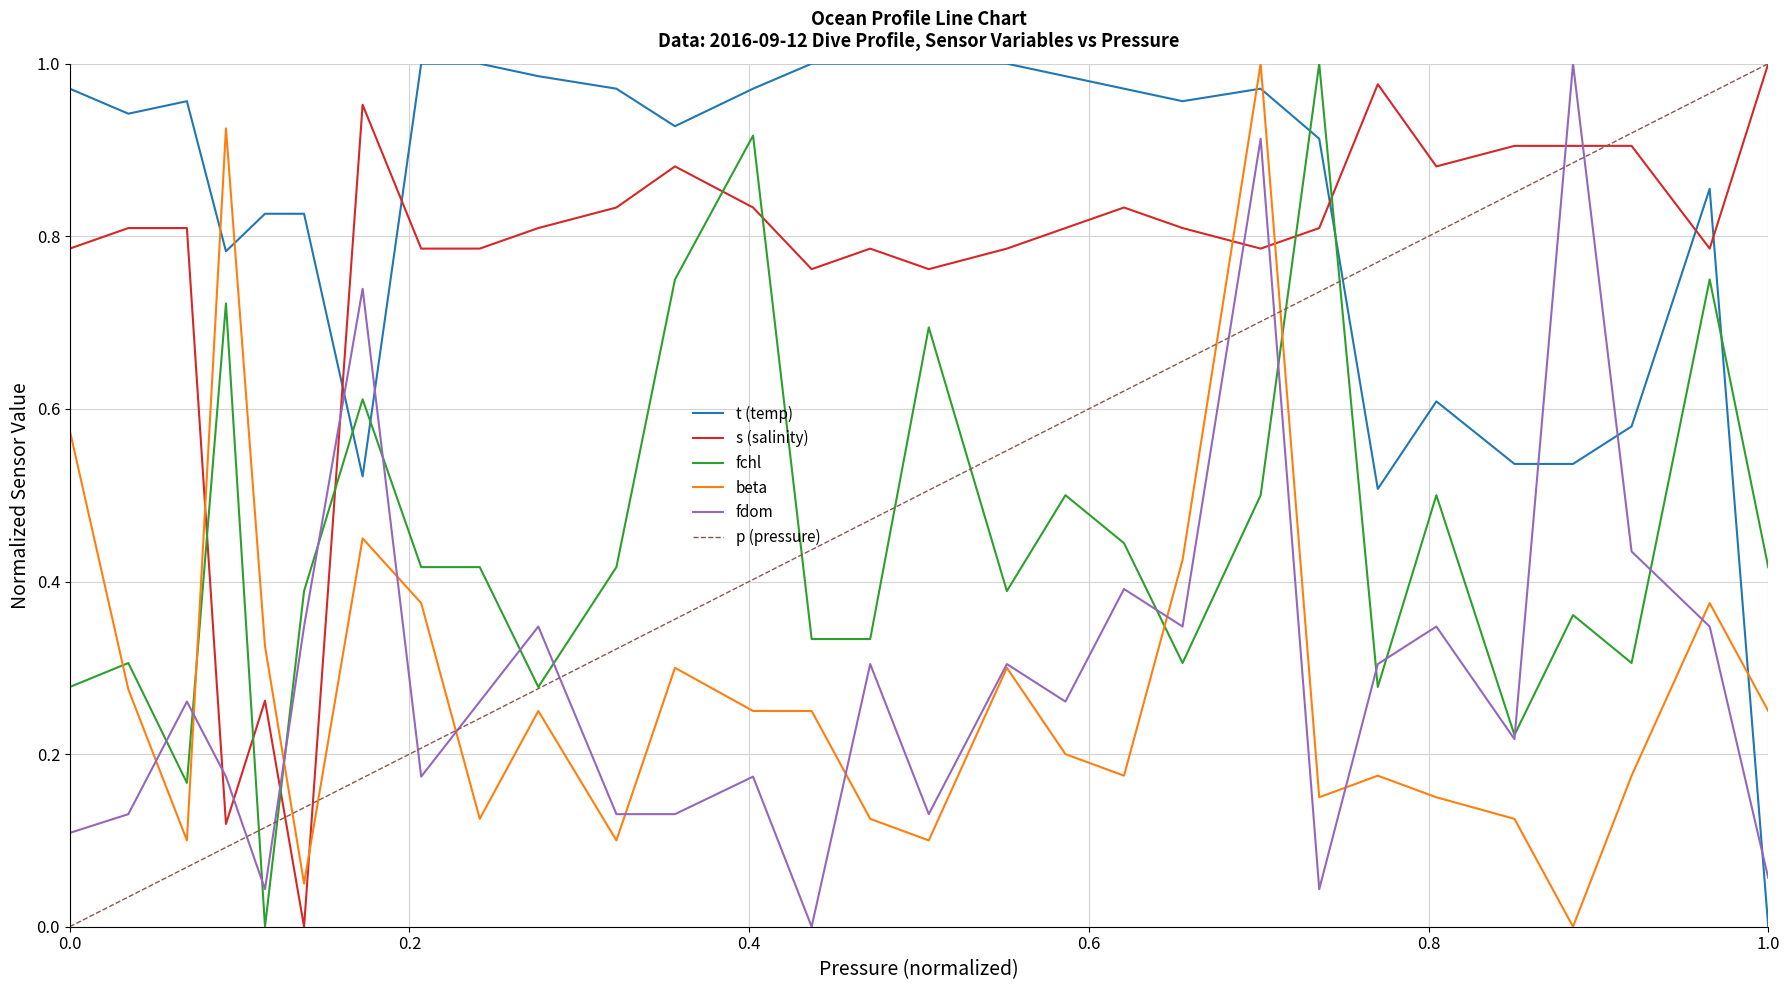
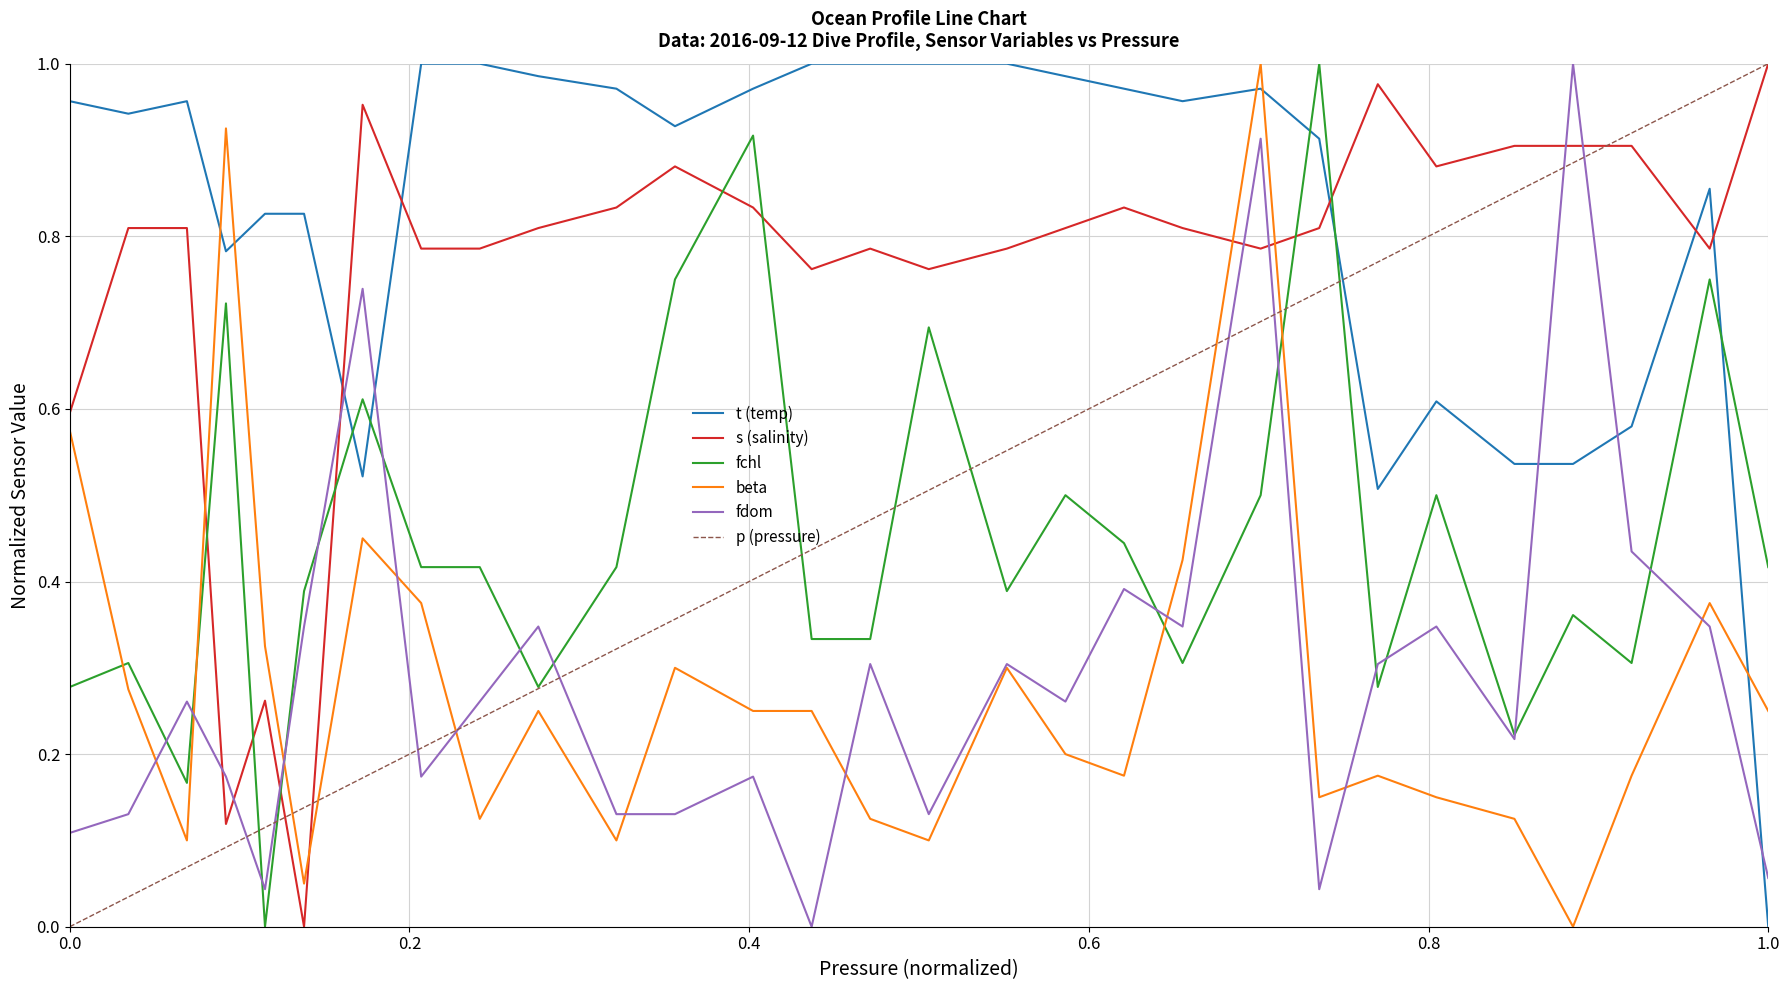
  {
    "t (temp)": {
-     "0.0": 0.97,
+     "0.0": 0.96,
      "1.0": 0.00
    },
    "s (salinity)": {
-     "0.0": 0.79
+     "0.0": 0.60
    },
    "fchl": {
      "0.0": 0.28,
      "1.0": 0.42
    },
    "beta": {
      "0.0": 0.58,
      "1.0": 0.25
    },
    "fdom": {
      "0.0": 0.11,
      "1.0": 0.06
    },
    "p (pressure)": {
      "0.0": 0.00
    }
  }
